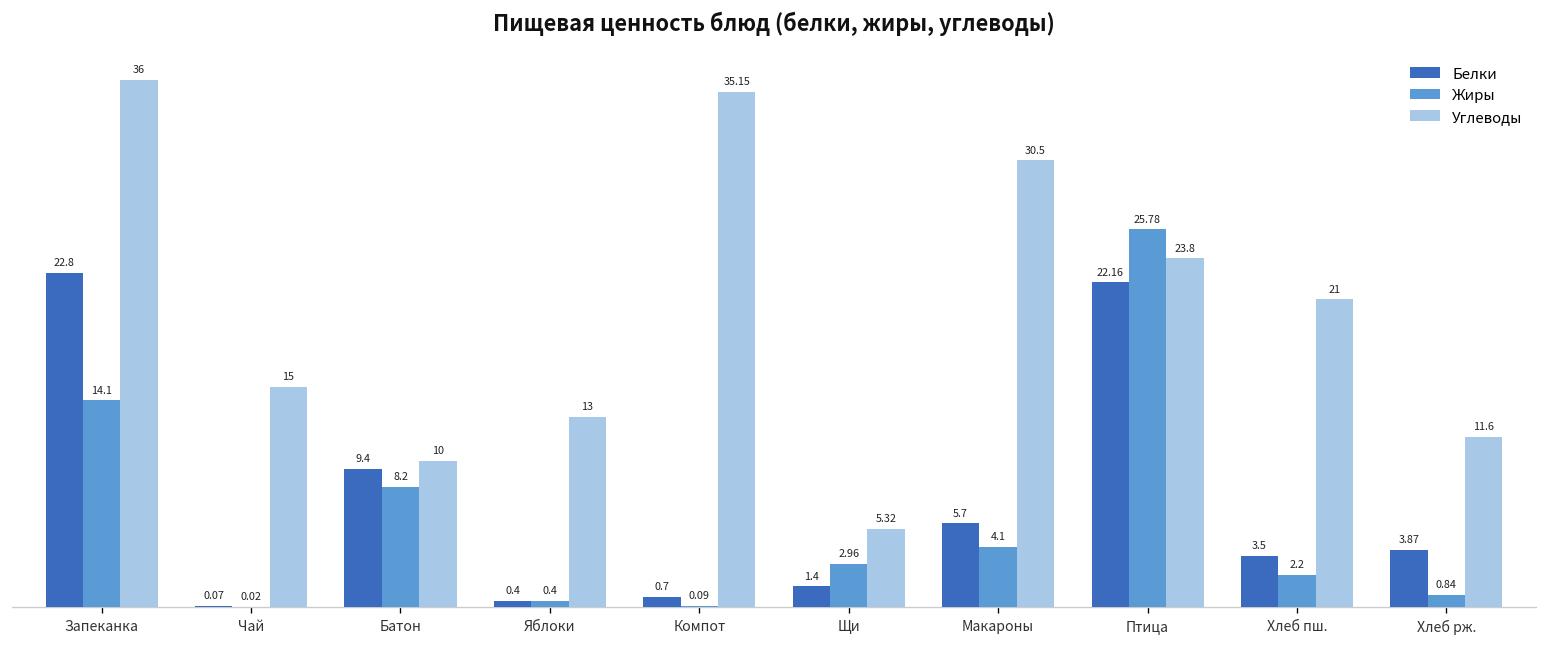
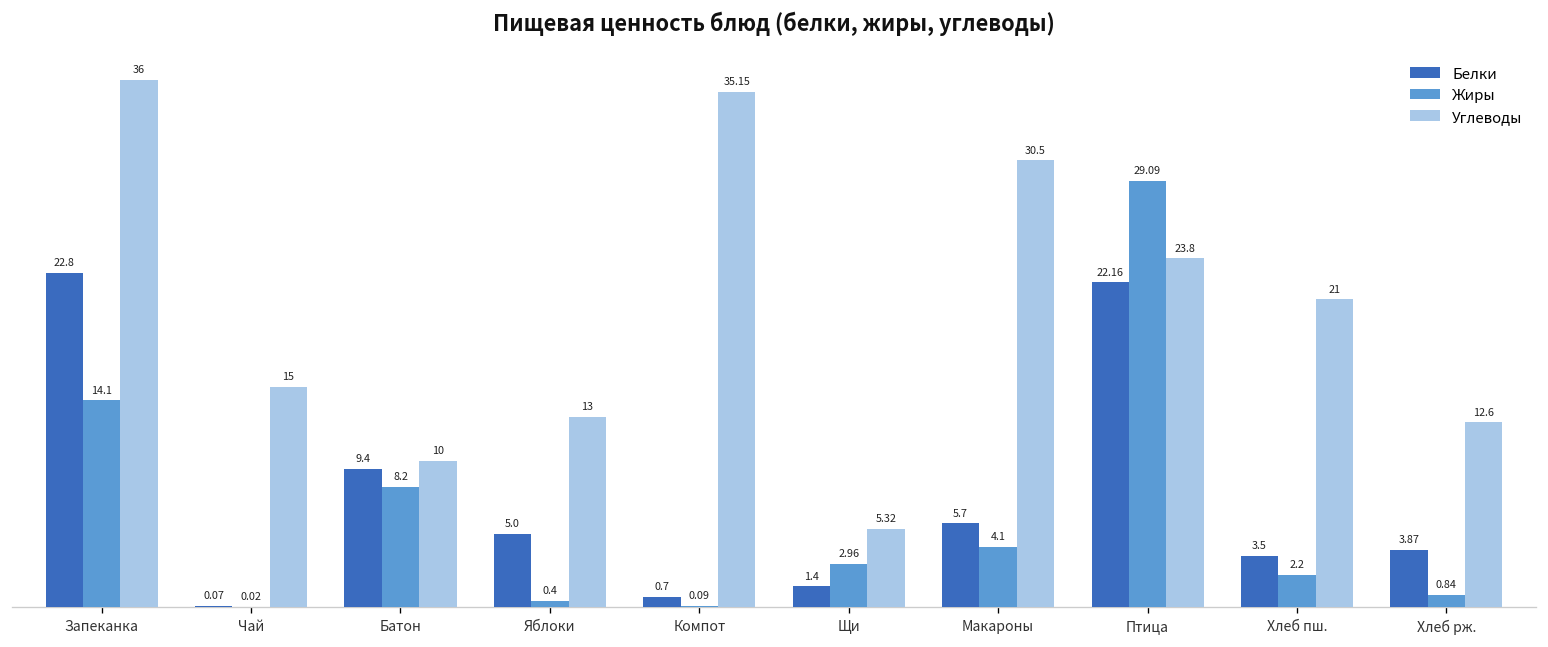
  {
    "Белки": {
      "Запеканка": 22.8,
      "Чай": 0.07,
      "Батон": 9.4,
-     "Яблоки": 0.4,
+     "Яблоки": 5.0,
      "Компот": 0.7,
      "Щи": 1.4,
      "Макароны": 5.7,
      "Птица": 22.16,
      "Хлеб пш.": 3.5,
      "Хлеб рж.": 3.87
    },
    "Жиры": {
      "Запеканка": 14.1,
      "Чай": 0.02,
      "Батон": 8.2,
      "Яблоки": 0.4,
      "Компот": 0.09,
      "Щи": 2.96,
      "Макароны": 4.1,
-     "Птица": 25.78,
+     "Птица": 29.09,
      "Хлеб пш.": 2.2,
      "Хлеб рж.": 0.84
    },
    "Углеводы": {
      "Запеканка": 36,
      "Чай": 15,
      "Батон": 10,
      "Яблоки": 13,
      "Компот": 35.15,
      "Щи": 5.32,
      "Макароны": 30.5,
      "Птица": 23.8,
      "Хлеб пш.": 21,
-     "Хлеб рж.": 11.6
+     "Хлеб рж.": 12.6
    }
  }
